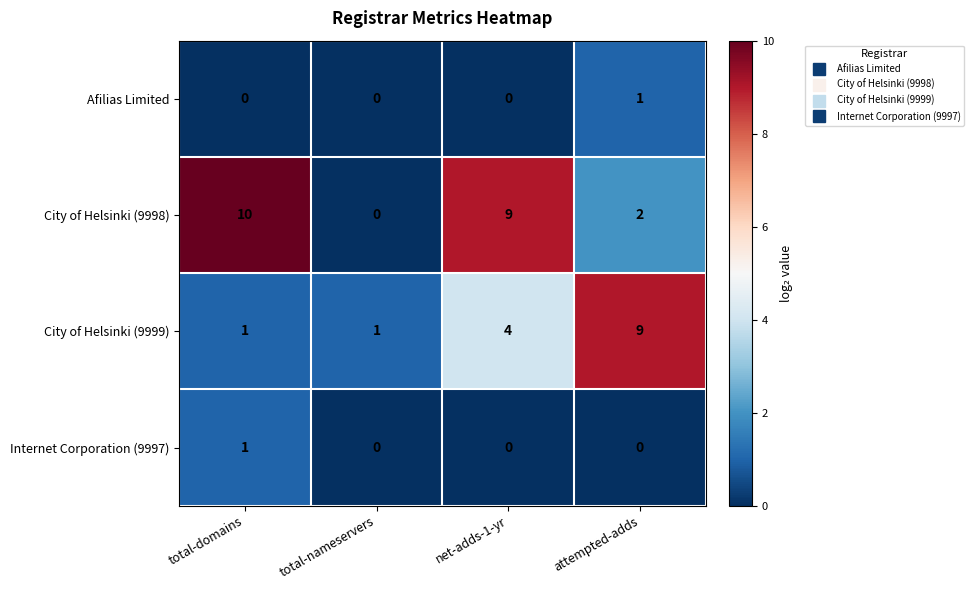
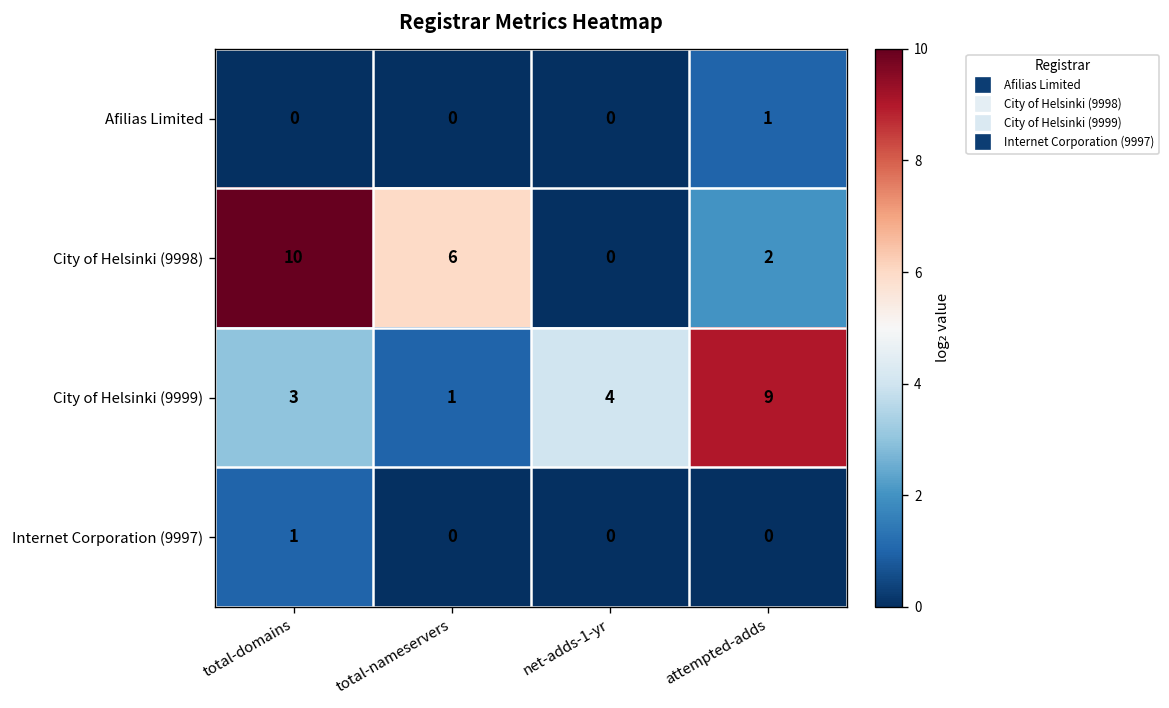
  {
    "Afilias Limited": {
      "total-domains": 0,
      "total-nameservers": 0,
      "net-adds-1-yr": 0,
      "attempted-adds": 1
    },
    "City of Helsinki (9998)": {
      "total-domains": 10,
-     "total-nameservers": 0,
-     "net-adds-1-yr": 9,
+     "total-nameservers": 6,
+     "net-adds-1-yr": 0,
      "attempted-adds": 2
    },
    "City of Helsinki (9999)": {
-     "total-domains": 1,
+     "total-domains": 3,
      "total-nameservers": 1,
      "net-adds-1-yr": 4,
      "attempted-adds": 9
    },
    "Internet Corporation (9997)": {
      "total-domains": 1,
      "total-nameservers": 0,
      "net-adds-1-yr": 0,
      "attempted-adds": 0
    }
  }
